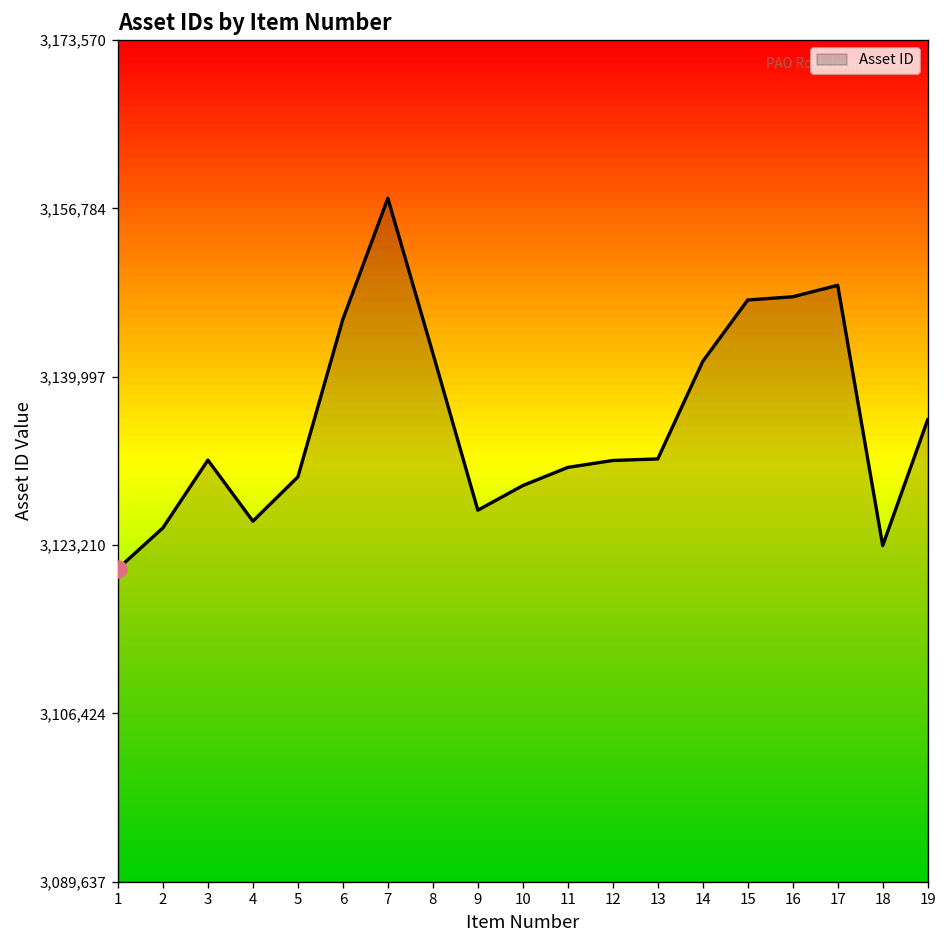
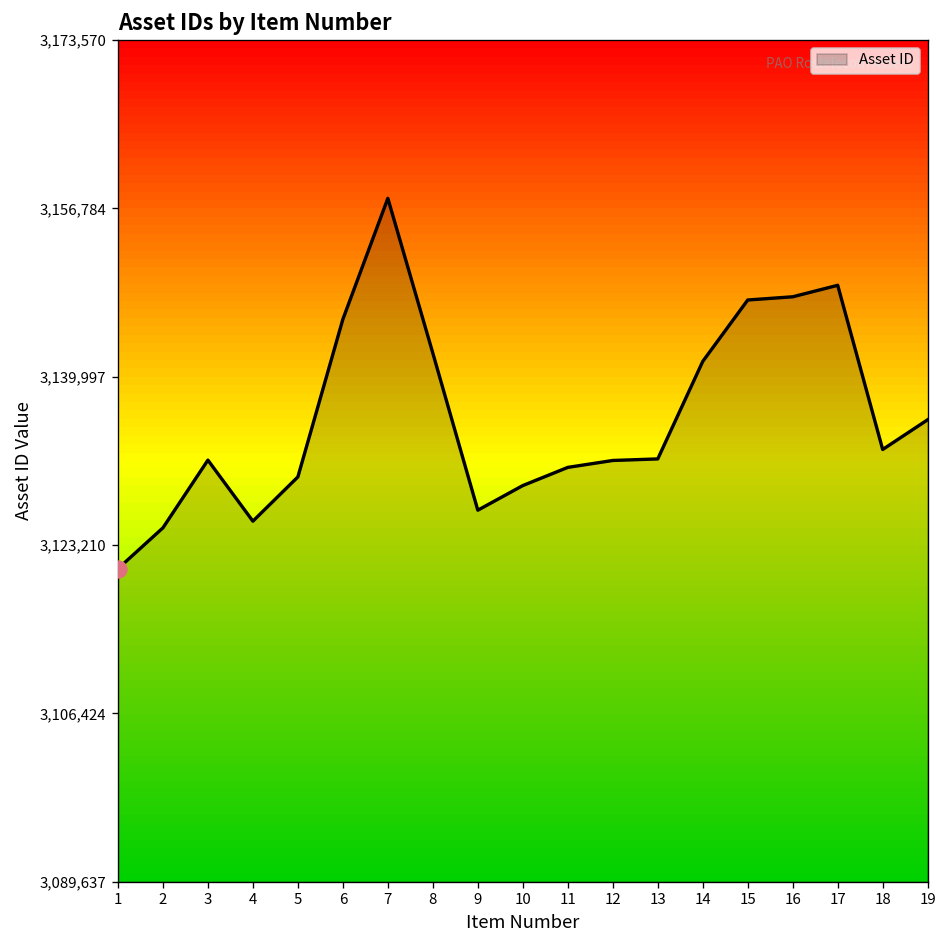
  {
    "Asset ID": {
      "2": "3,125,000",
      "3": "3,132,000",
      "4": "3,126,000",
      "5": "3,130,000",
      "6": "3,146,000",
      "7": "3,158,000",
      "8": "3,142,000",
      "9": "3,127,000",
      "10": "3,129,000",
      "11": "3,131,000",
      "12": "3,132,000",
      "13": "3,132,000",
      "14": "3,142,000",
      "15": "3,148,000",
      "16": "3,148,000",
      "17": "3,149,000",
-     "18": "3,123,000",
+     "18": "3,133,000",
      "19": "3,136,000"
    }
  }
